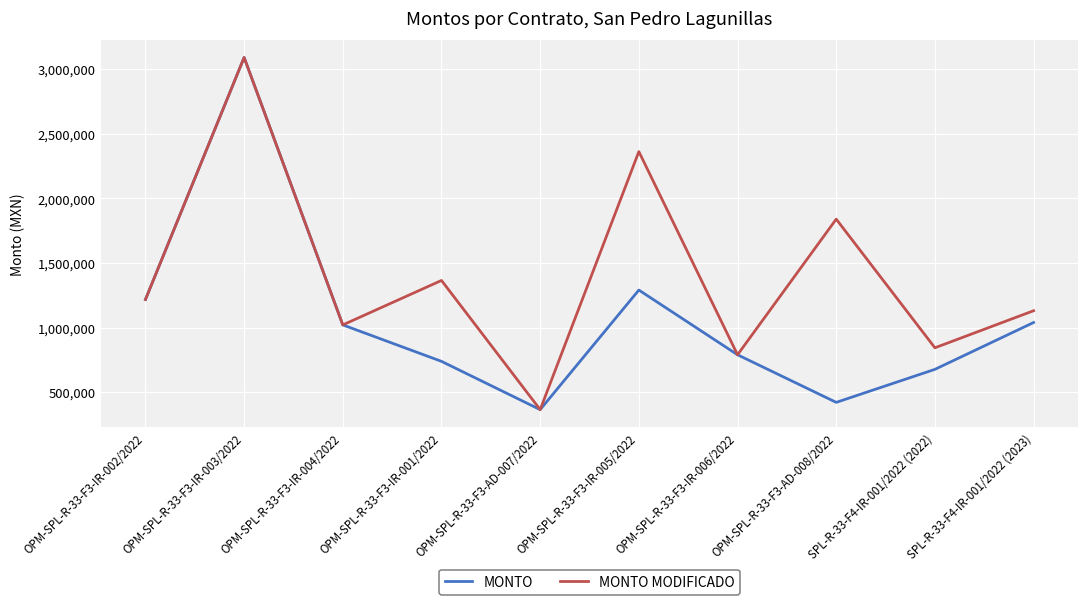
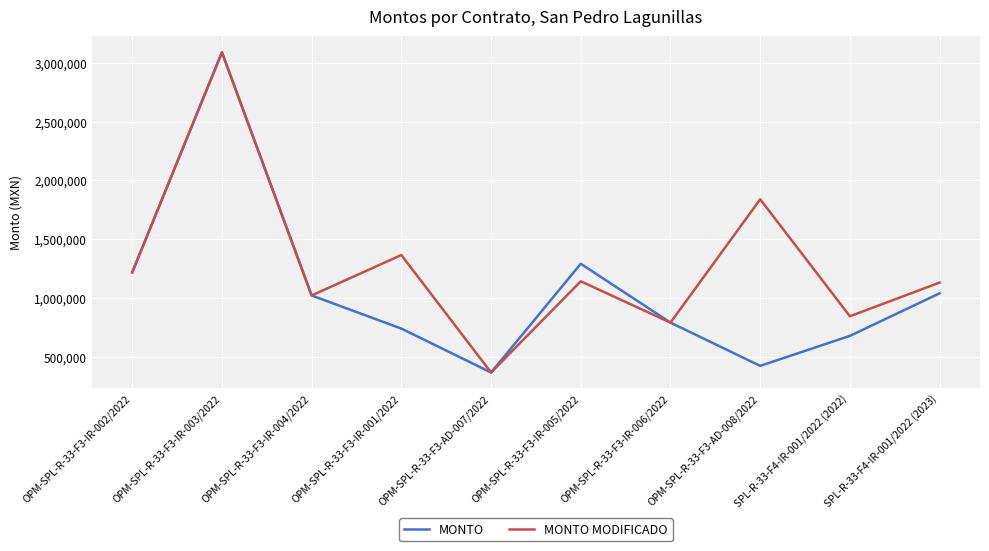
  {
    "MONTO": {
      "OPM-SPL-R-33-F3-IR-001/2022": "740,000",
      "OPM-SPL-R-33-F3-IR-005/2022": "1,290,000",
      "OPM-SPL-R-33-F3-AD-008/2022": "420,000",
      "SPL-R-33-F4-IR-001/2022 (2022)": "680,000",
      "SPL-R-33-F4-IR-001/2022 (2023)": "1,040,000"
    },
    "MONTO MODIFICADO": {
      "OPM-SPL-R-33-F3-IR-001/2022": "1,370,000",
-     "OPM-SPL-R-33-F3-IR-005/2022": "2,360,000",
+     "OPM-SPL-R-33-F3-IR-005/2022": "1,140,000",
      "OPM-SPL-R-33-F3-AD-008/2022": "1,840,000",
      "SPL-R-33-F4-IR-001/2022 (2022)": "840,000",
      "SPL-R-33-F4-IR-001/2022 (2023)": "1,130,000"
    }
  }
